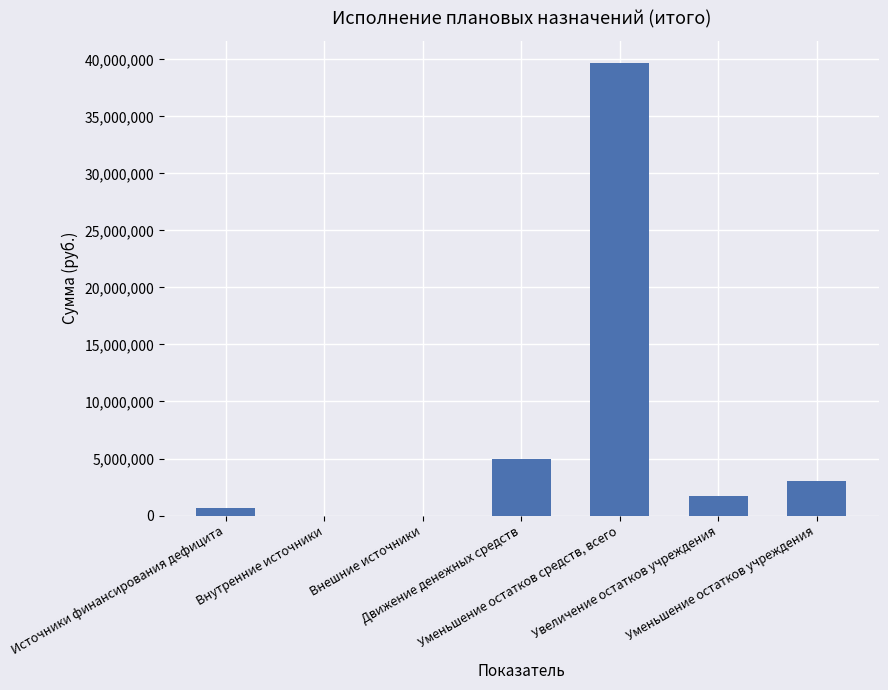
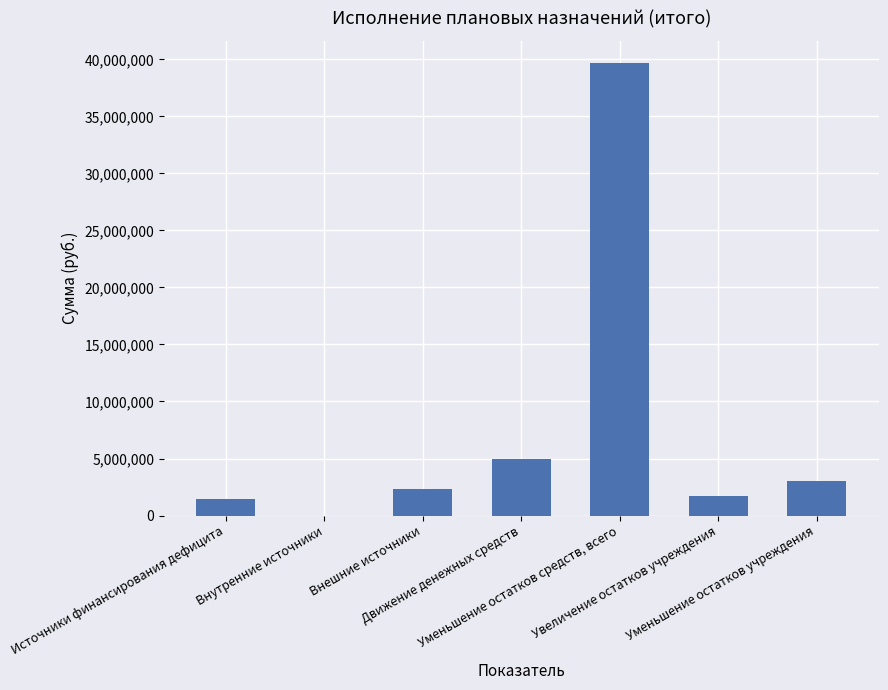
  {
-   "Источники финансирования дефицита": "700,000",
+   "Источники финансирования дефицита": "1,400,000",
    "Внутренние источники": "0",
-   "Внешние источники": "0",
+   "Внешние источники": "2,300,000",
    "Движение денежных средств": "4,900,000",
    "Уменьшение остатков средств, всего": "39,600,000",
    "Увеличение остатков учреждения": "1,800,000",
    "Уменьшение остатков учреждения": "3,000,000"
  }
